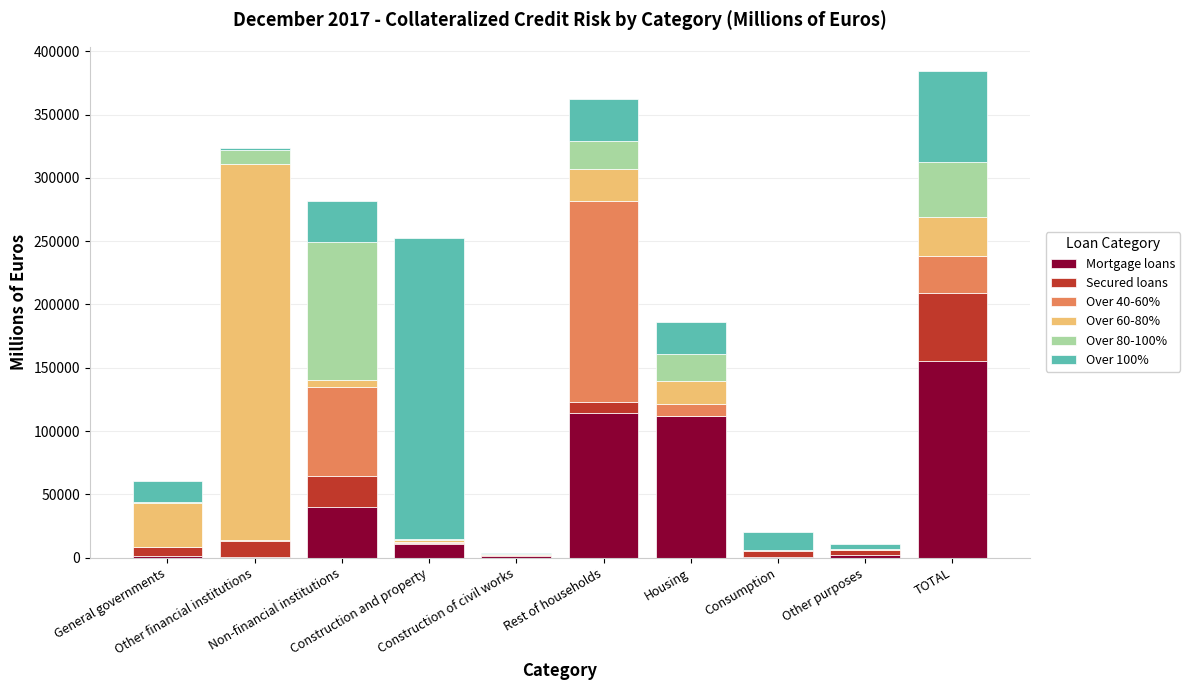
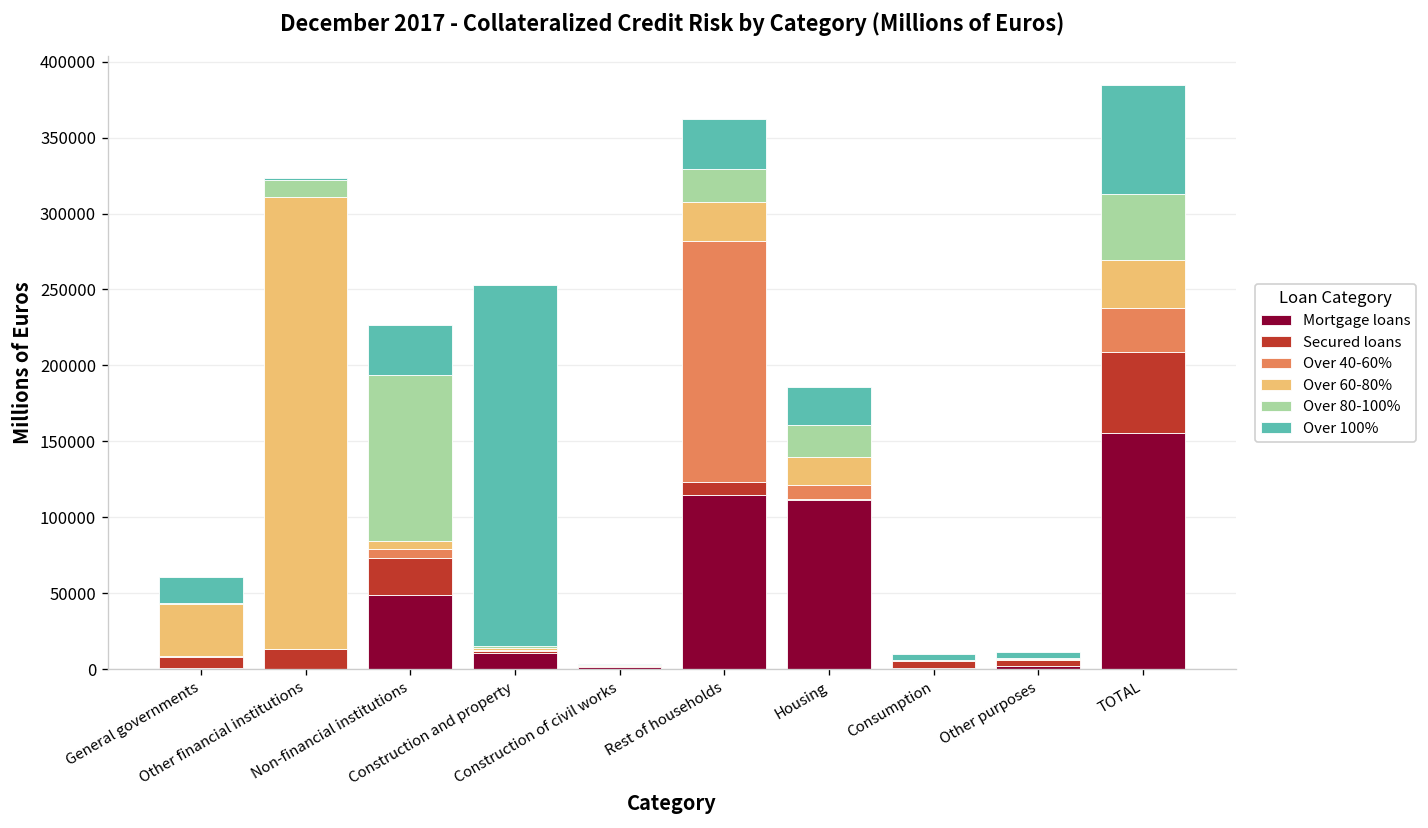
  {
    "Mortgage loans": {
-     "Non-financial institutions": 40000,
+     "Non-financial institutions": 49000,
      "Construction and property": 11000,
      "Rest of households": 115000,
      "Housing": 112000,
      "Other purposes": 2000,
      "TOTAL": 156000
    },
    "Secured loans": {
      "General governments": 7000,
      "Other financial institutions": 13000,
      "Non-financial institutions": 25000,
      "Rest of households": 8000,
      "Consumption": 5000,
      "Other purposes": 3000,
      "TOTAL": 53000
    },
    "Over 40-60%": {
-     "Non-financial institutions": 70000,
+     "Non-financial institutions": 6000,
      "Rest of households": 159000,
      "Housing": 10000,
      "TOTAL": 29000
    },
    "Over 60-80%": {
      "General governments": 35000,
      "Other financial institutions": 297000,
      "Non-financial institutions": 5000,
      "Rest of households": 26000,
      "Housing": 18000,
      "TOTAL": 31000
    },
    "Over 80-100%": {
      "Other financial institutions": 11000,
      "Non-financial institutions": 109000,
      "Rest of households": 22000,
      "Housing": 21000,
      "TOTAL": 43000
    },
    "Over 100%": {
      "General governments": 17000,
      "Non-financial institutions": 33000,
      "Construction and property": 238000,
      "Rest of households": 33000,
      "Housing": 25000,
-     "Consumption": 14000,
+     "Consumption": 4000,
      "Other purposes": 4000,
      "TOTAL": 72000
    }
  }
